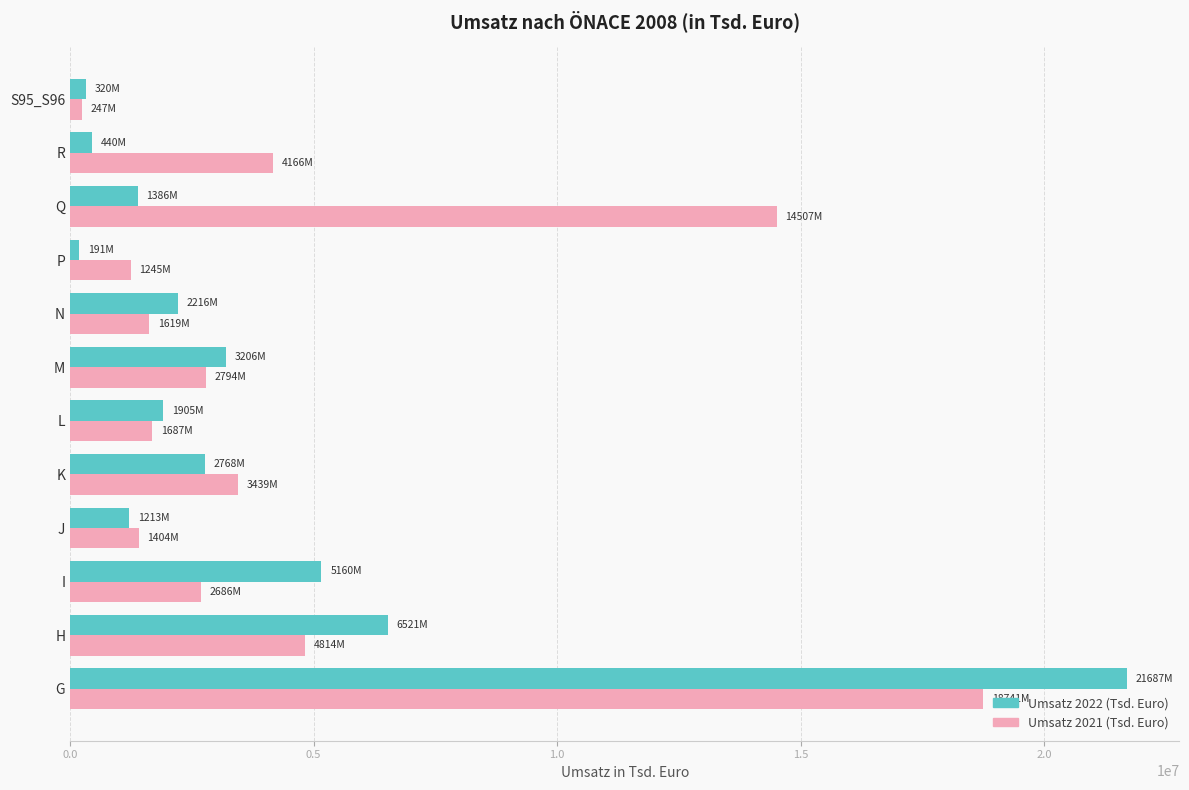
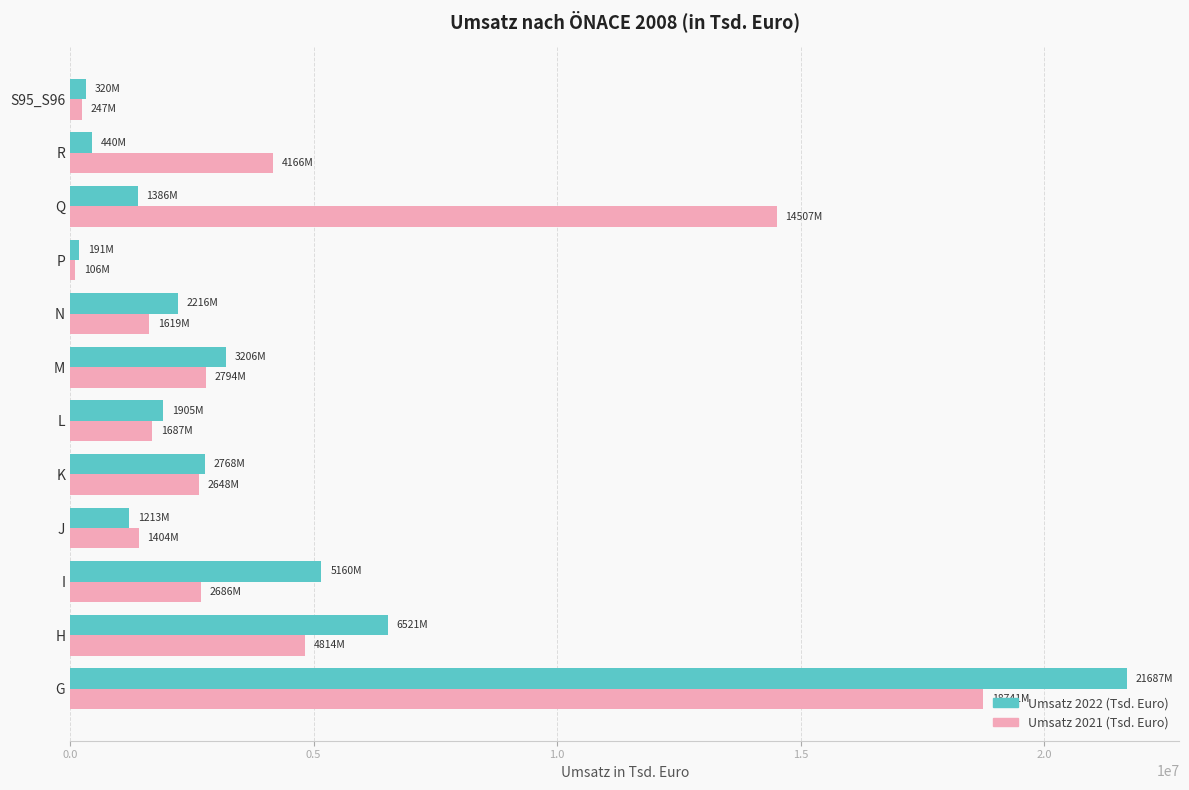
  {
    "Umsatz 2022 (Tsd. Euro)": {
      "S95_S96": "320M",
      "R": "440M",
      "Q": "1386M",
      "P": "191M",
      "N": "2216M",
      "M": "3206M",
      "L": "1905M",
      "K": "2768M",
      "J": "1213M",
      "I": "5160M",
      "H": "6521M",
      "G": "21687M"
    },
    "Umsatz 2021 (Tsd. Euro)": {
      "S95_S96": "247M",
      "R": "4166M",
      "Q": "14507M",
-     "P": "1245M",
+     "P": "106M",
      "N": "1619M",
      "M": "2794M",
      "L": "1687M",
-     "K": "3439M",
+     "K": "2648M",
      "J": "1404M",
      "I": "2686M",
      "H": "4814M",
      "G": "18741M"
    }
  }
